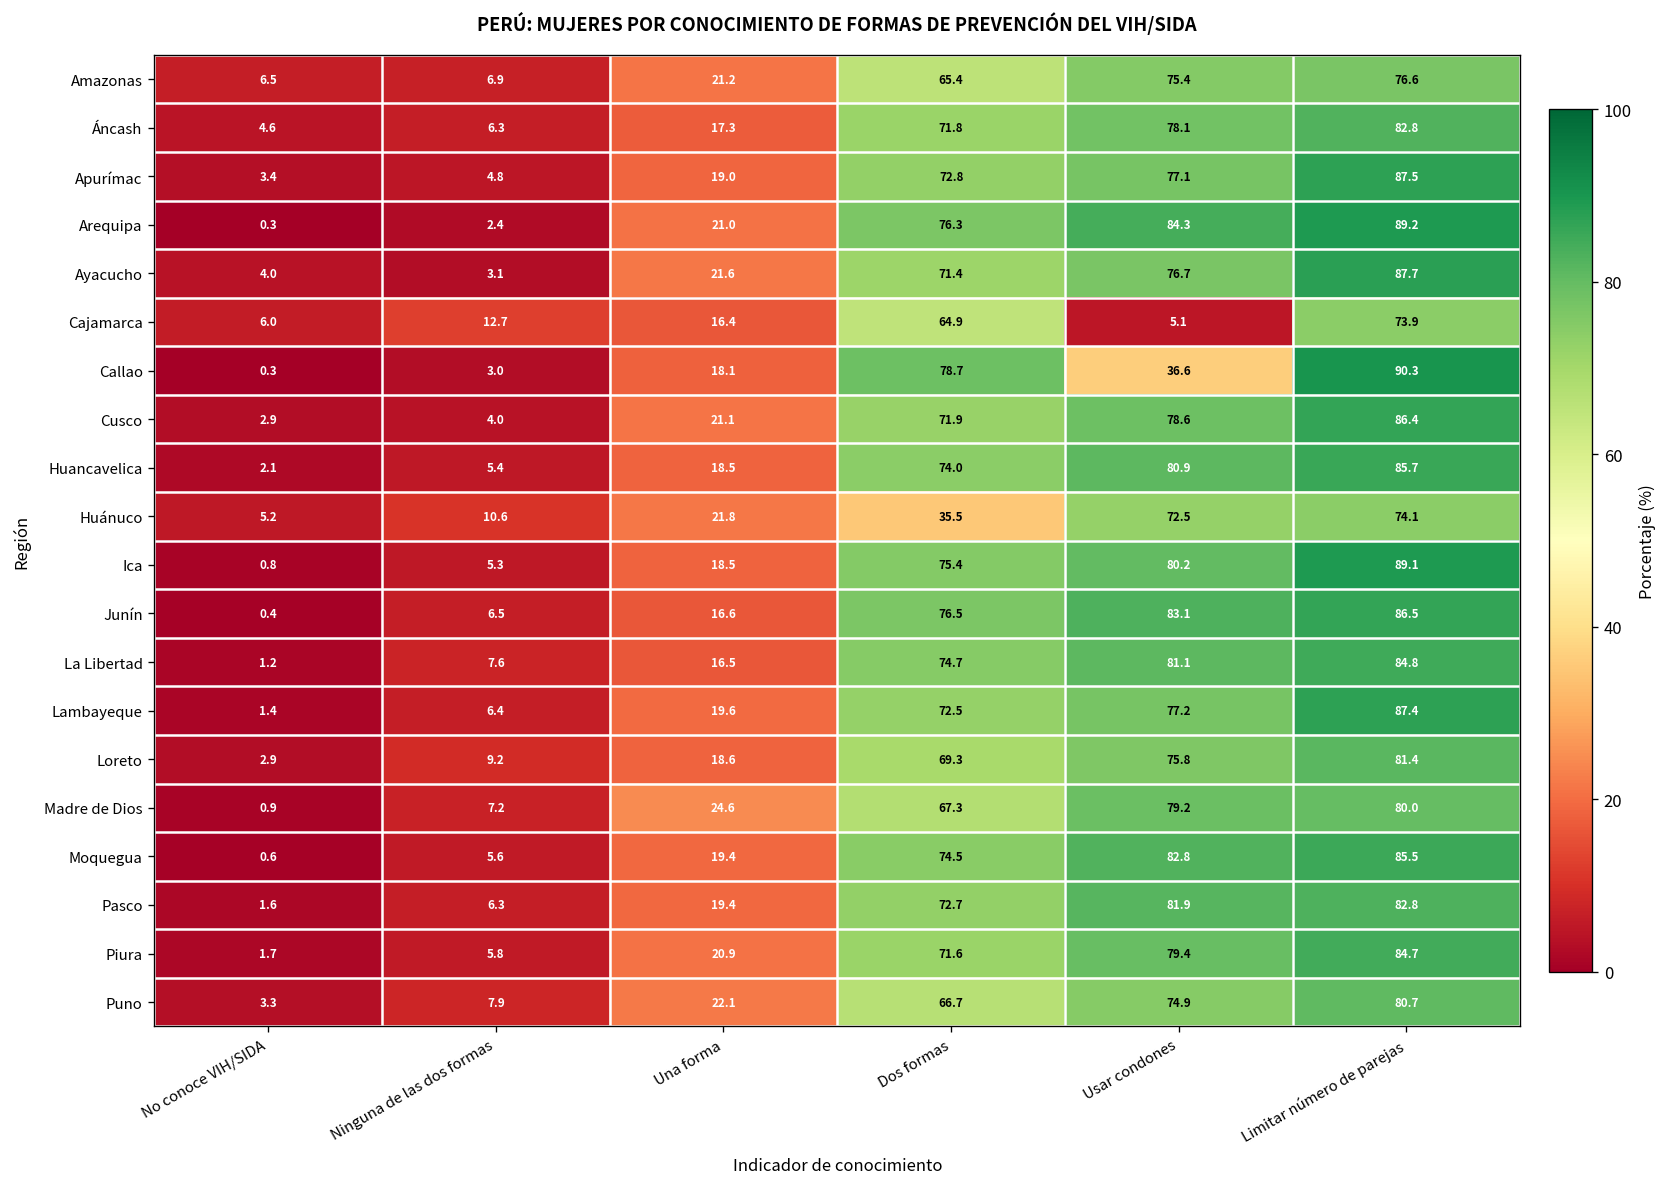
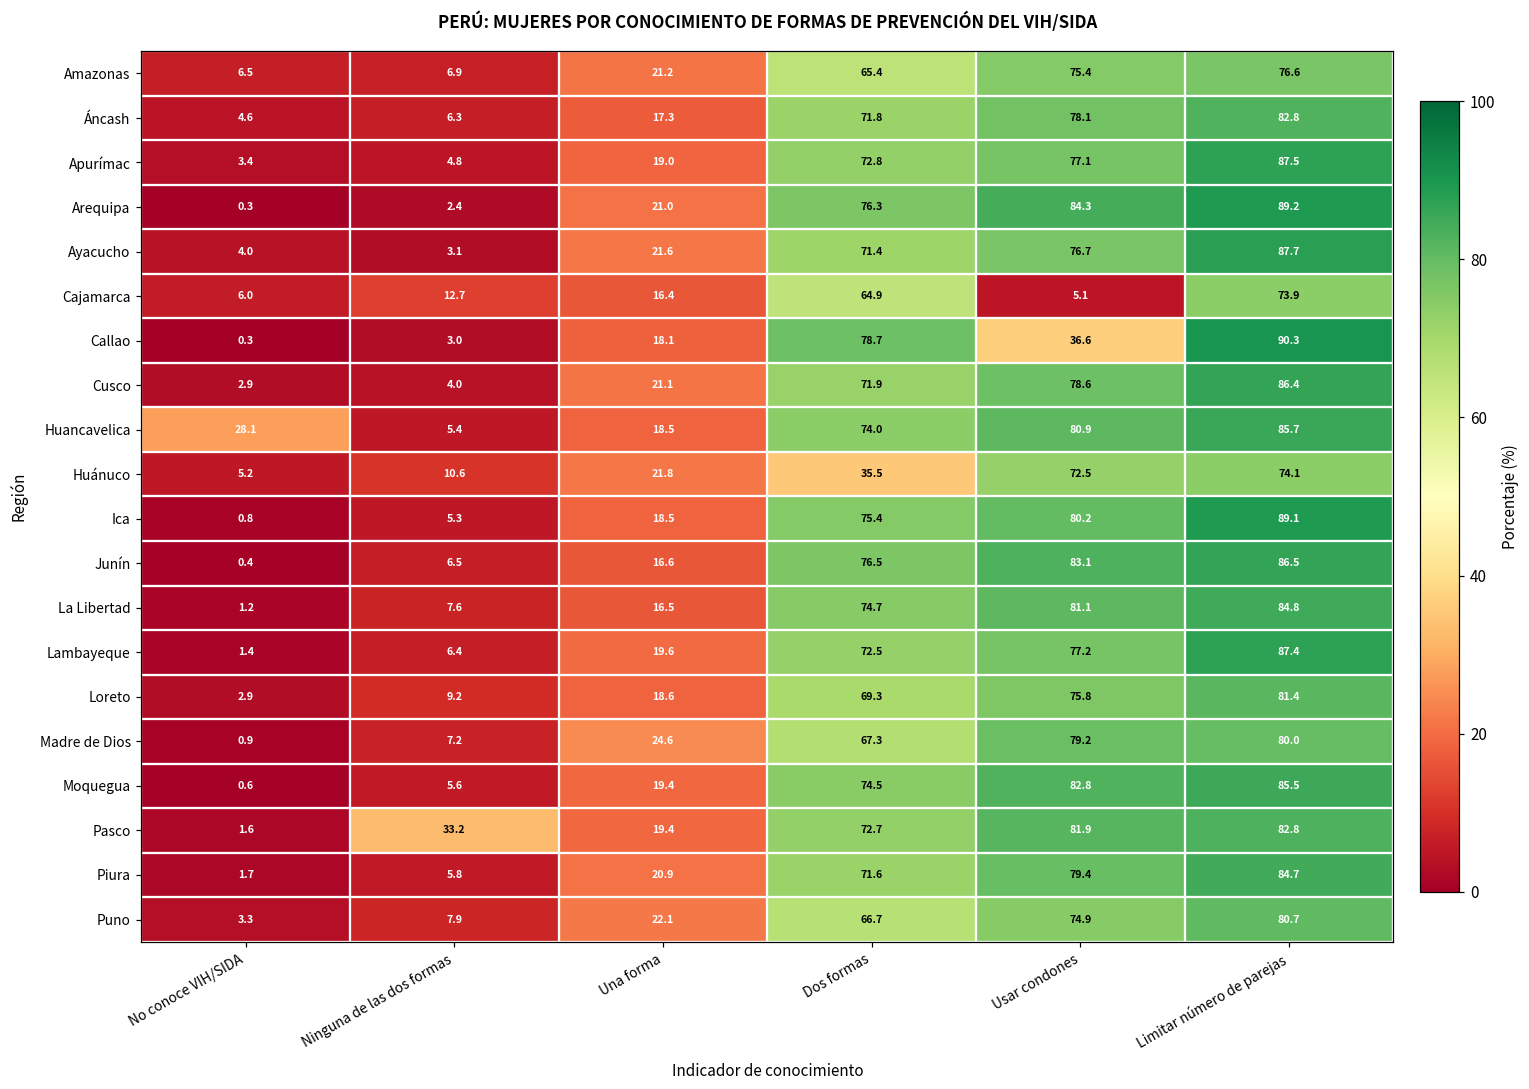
  {
    "Amazonas": {
      "No conoce VIH/SIDA": 6.5,
      "Ninguna de las dos formas": 6.9,
      "Una forma": 21.2,
      "Dos formas": 65.4,
      "Usar condones": 75.4,
      "Limitar número de parejas": 76.6
    },
    "Áncash": {
      "No conoce VIH/SIDA": 4.6,
      "Ninguna de las dos formas": 6.3,
      "Una forma": 17.3,
      "Dos formas": 71.8,
      "Usar condones": 78.1,
      "Limitar número de parejas": 82.8
    },
    "Apurímac": {
      "No conoce VIH/SIDA": 3.4,
      "Ninguna de las dos formas": 4.8,
      "Una forma": 19.0,
      "Dos formas": 72.8,
      "Usar condones": 77.1,
      "Limitar número de parejas": 87.5
    },
    "Arequipa": {
      "No conoce VIH/SIDA": 0.3,
      "Ninguna de las dos formas": 2.4,
      "Una forma": 21.0,
      "Dos formas": 76.3,
      "Usar condones": 84.3,
      "Limitar número de parejas": 89.2
    },
    "Ayacucho": {
      "No conoce VIH/SIDA": 4.0,
      "Ninguna de las dos formas": 3.1,
      "Una forma": 21.6,
      "Dos formas": 71.4,
      "Usar condones": 76.7,
      "Limitar número de parejas": 87.7
    },
    "Cajamarca": {
      "No conoce VIH/SIDA": 6.0,
      "Ninguna de las dos formas": 12.7,
      "Una forma": 16.4,
      "Dos formas": 64.9,
      "Usar condones": 5.1,
      "Limitar número de parejas": 73.9
    },
    "Callao": {
      "No conoce VIH/SIDA": 0.3,
      "Ninguna de las dos formas": 3.0,
      "Una forma": 18.1,
      "Dos formas": 78.7,
      "Usar condones": 36.6,
      "Limitar número de parejas": 90.3
    },
    "Cusco": {
      "No conoce VIH/SIDA": 2.9,
      "Ninguna de las dos formas": 4.0,
      "Una forma": 21.1,
      "Dos formas": 71.9,
      "Usar condones": 78.6,
      "Limitar número de parejas": 86.4
    },
    "Huancavelica": {
-     "No conoce VIH/SIDA": 2.1,
+     "No conoce VIH/SIDA": 28.1,
      "Ninguna de las dos formas": 5.4,
      "Una forma": 18.5,
      "Dos formas": 74.0,
      "Usar condones": 80.9,
      "Limitar número de parejas": 85.7
    },
    "Huánuco": {
      "No conoce VIH/SIDA": 5.2,
      "Ninguna de las dos formas": 10.6,
      "Una forma": 21.8,
      "Dos formas": 35.5,
      "Usar condones": 72.5,
      "Limitar número de parejas": 74.1
    },
    "Ica": {
      "No conoce VIH/SIDA": 0.8,
      "Ninguna de las dos formas": 5.3,
      "Una forma": 18.5,
      "Dos formas": 75.4,
      "Usar condones": 80.2,
      "Limitar número de parejas": 89.1
    },
    "Junín": {
      "No conoce VIH/SIDA": 0.4,
      "Ninguna de las dos formas": 6.5,
      "Una forma": 16.6,
      "Dos formas": 76.5,
      "Usar condones": 83.1,
      "Limitar número de parejas": 86.5
    },
    "La Libertad": {
      "No conoce VIH/SIDA": 1.2,
      "Ninguna de las dos formas": 7.6,
      "Una forma": 16.5,
      "Dos formas": 74.7,
      "Usar condones": 81.1,
      "Limitar número de parejas": 84.8
    },
    "Lambayeque": {
      "No conoce VIH/SIDA": 1.4,
      "Ninguna de las dos formas": 6.4,
      "Una forma": 19.6,
      "Dos formas": 72.5,
      "Usar condones": 77.2,
      "Limitar número de parejas": 87.4
    },
    "Loreto": {
      "No conoce VIH/SIDA": 2.9,
      "Ninguna de las dos formas": 9.2,
      "Una forma": 18.6,
      "Dos formas": 69.3,
      "Usar condones": 75.8,
      "Limitar número de parejas": 81.4
    },
    "Madre de Dios": {
      "No conoce VIH/SIDA": 0.9,
      "Ninguna de las dos formas": 7.2,
      "Una forma": 24.6,
      "Dos formas": 67.3,
      "Usar condones": 79.2,
      "Limitar número de parejas": 80.0
    },
    "Moquegua": {
      "No conoce VIH/SIDA": 0.6,
      "Ninguna de las dos formas": 5.6,
      "Una forma": 19.4,
      "Dos formas": 74.5,
      "Usar condones": 82.8,
      "Limitar número de parejas": 85.5
    },
    "Pasco": {
      "No conoce VIH/SIDA": 1.6,
-     "Ninguna de las dos formas": 6.3,
+     "Ninguna de las dos formas": 33.2,
      "Una forma": 19.4,
      "Dos formas": 72.7,
      "Usar condones": 81.9,
      "Limitar número de parejas": 82.8
    },
    "Piura": {
      "No conoce VIH/SIDA": 1.7,
      "Ninguna de las dos formas": 5.8,
      "Una forma": 20.9,
      "Dos formas": 71.6,
      "Usar condones": 79.4,
      "Limitar número de parejas": 84.7
    },
    "Puno": {
      "No conoce VIH/SIDA": 3.3,
      "Ninguna de las dos formas": 7.9,
      "Una forma": 22.1,
      "Dos formas": 66.7,
      "Usar condones": 74.9,
      "Limitar número de parejas": 80.7
    }
  }
